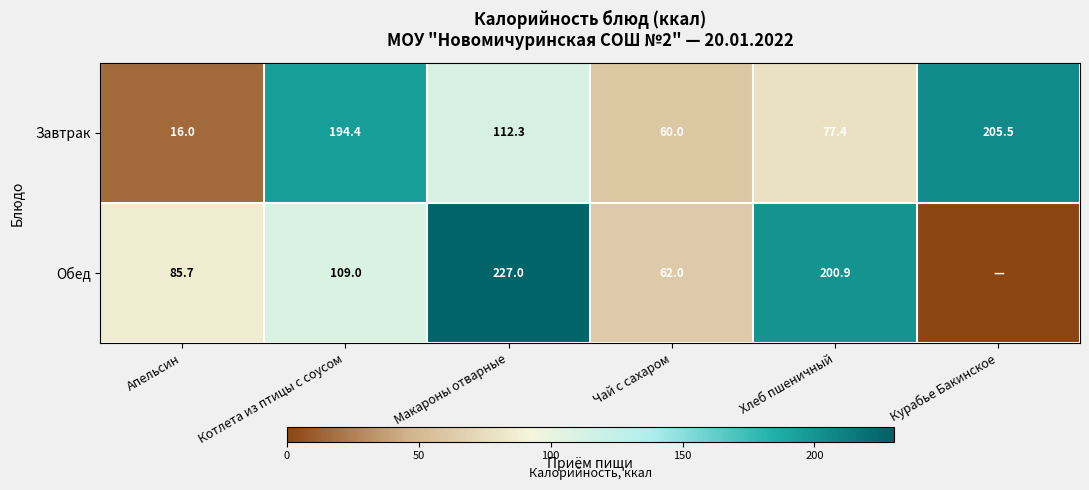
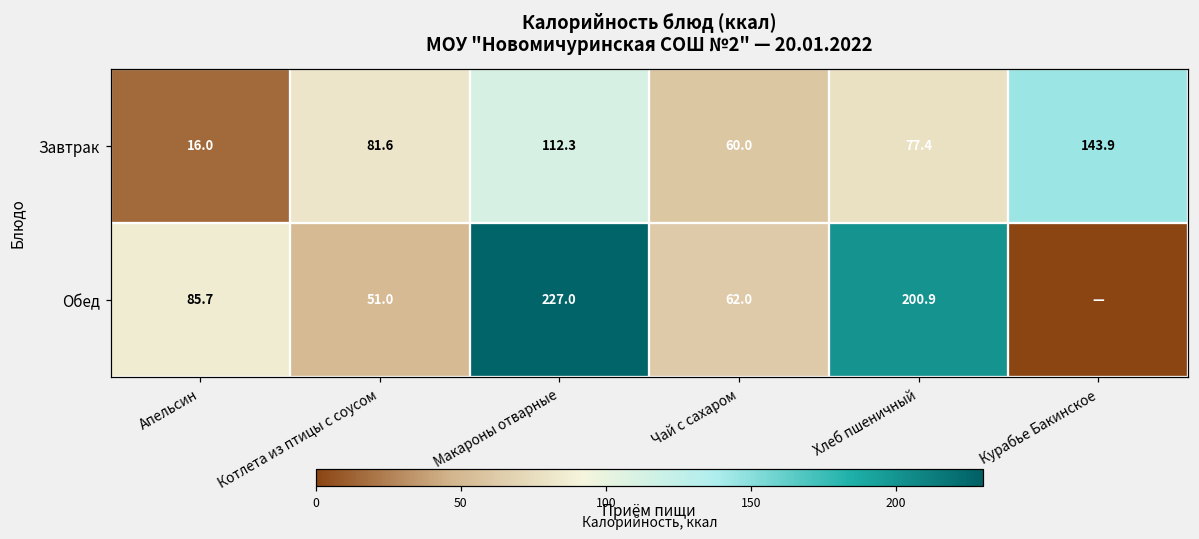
  {
    "Завтрак": {
      "Апельсин": 16.0,
-     "Котлета из птицы с соусом": 194.4,
+     "Котлета из птицы с соусом": 81.6,
      "Макароны отварные": 112.3,
      "Чай с сахаром": 60.0,
      "Хлеб пшеничный": 77.4,
-     "Курабье Бакинское": 205.5
+     "Курабье Бакинское": 143.9
    },
    "Обед": {
      "Апельсин": 85.7,
-     "Котлета из птицы с соусом": 109.0,
+     "Котлета из птицы с соусом": 51.0,
      "Макароны отварные": 227.0,
      "Чай с сахаром": 62.0,
      "Хлеб пшеничный": 200.9
    }
  }
